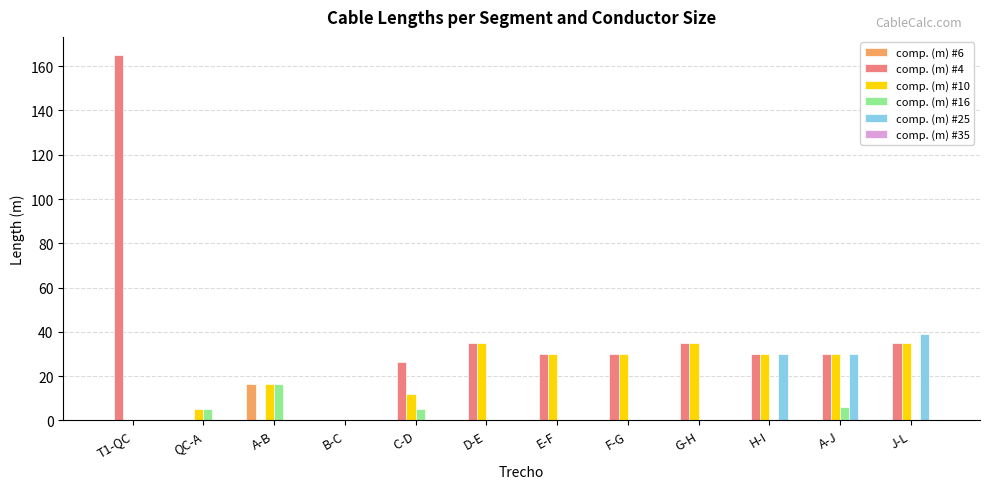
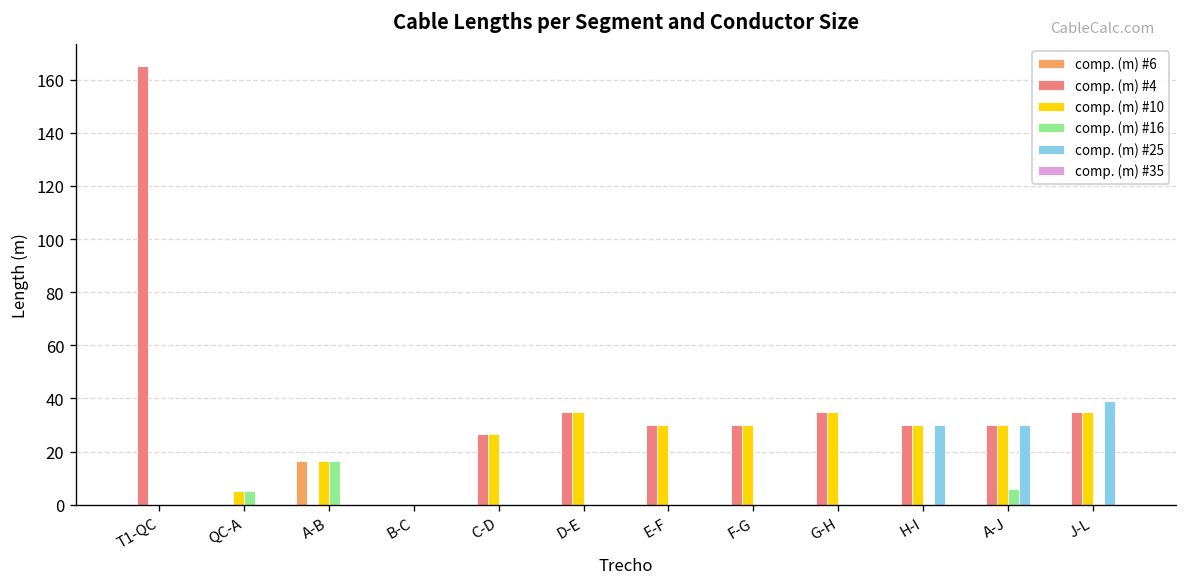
  {
    "comp. (m) #10": {
      "T1-QC": 0,
      "QC-A": 5,
      "A-B": 17,
      "B-C": 0,
-     "C-D": 12,
+     "C-D": 27,
      "D-E": 35,
      "E-F": 30,
      "F-G": 30,
      "G-H": 35,
      "H-I": 30,
      "A-J": 30,
      "J-L": 35
    },
    "comp. (m) #16": {
      "T1-QC": 0,
      "QC-A": 5,
      "A-B": 17,
      "B-C": 0,
-     "C-D": 5,
+     "C-D": 0,
      "D-E": 0,
      "E-F": 0,
      "F-G": 0,
      "G-H": 0,
      "H-I": 0,
      "A-J": 6,
      "J-L": 0
    },
    "comp. (m) #25": {
      "T1-QC": 0,
      "QC-A": 0,
      "A-B": 0,
      "B-C": 0,
      "C-D": 0,
      "D-E": 0,
      "E-F": 0,
      "F-G": 0,
      "G-H": 0,
      "H-I": 30,
      "A-J": 30,
      "J-L": 39
    },
    "comp. (m) #35": {
      "T1-QC": 0,
      "QC-A": 0,
      "A-B": 0,
      "B-C": 0,
      "C-D": 0,
      "D-E": 0,
      "E-F": 0,
      "F-G": 0,
      "G-H": 0,
      "H-I": 0,
      "A-J": 0,
      "J-L": 0
    }
  }
